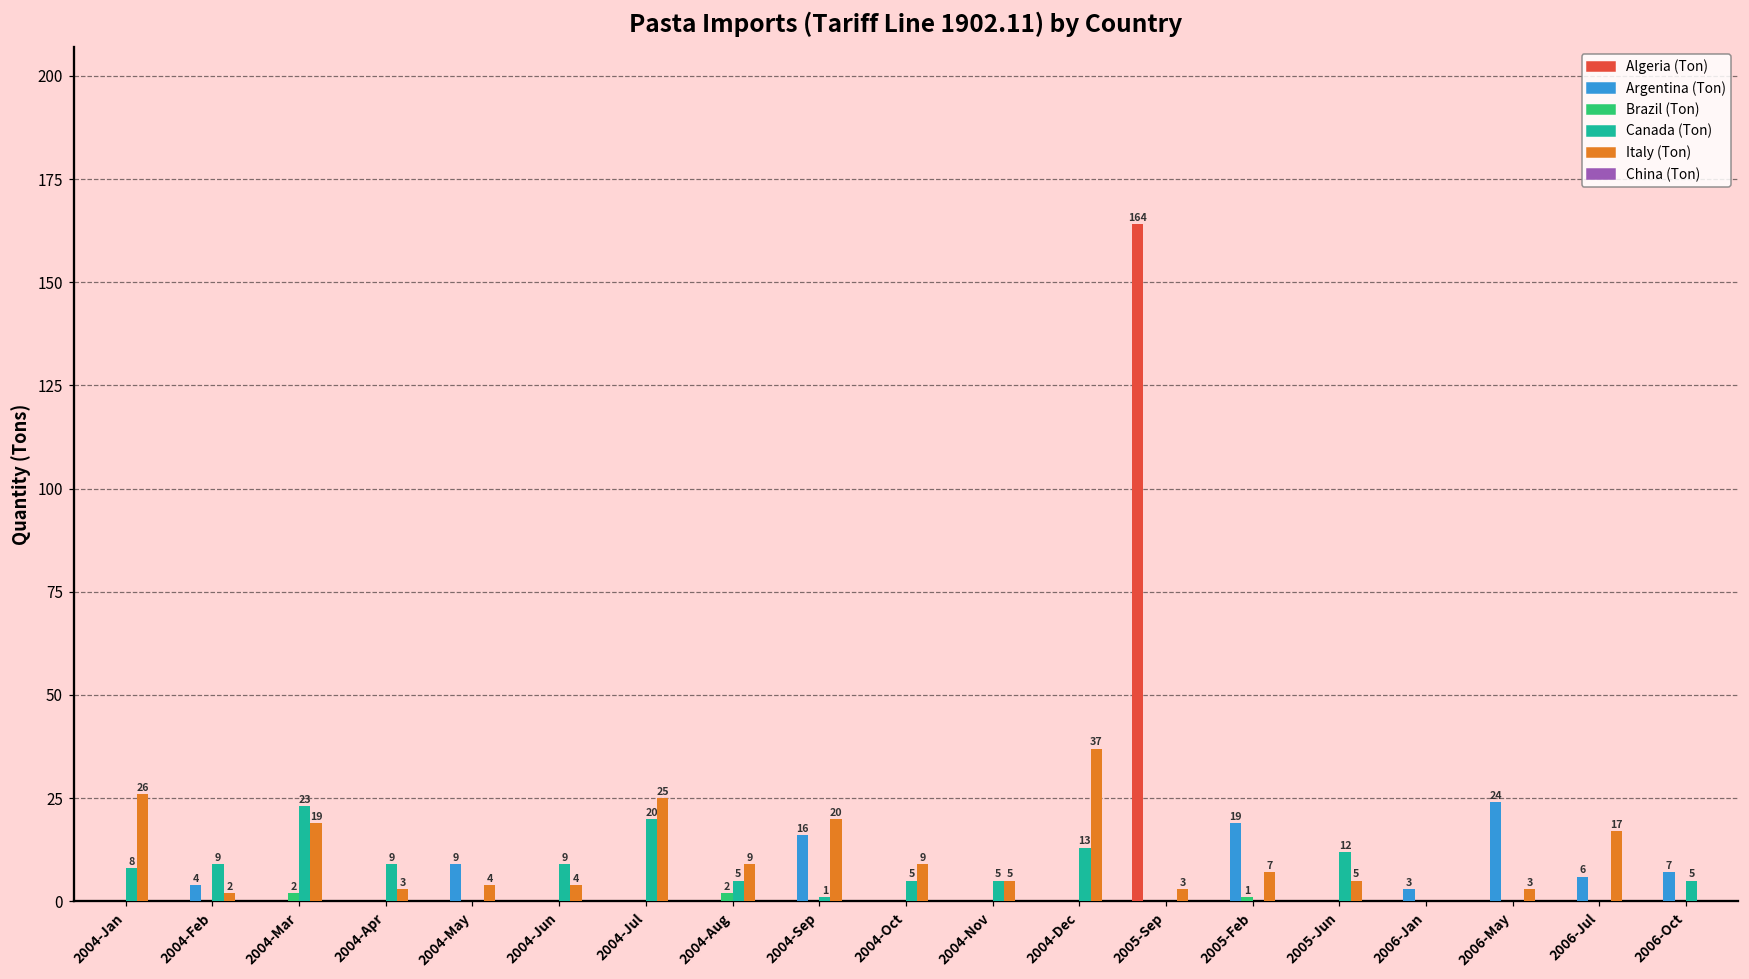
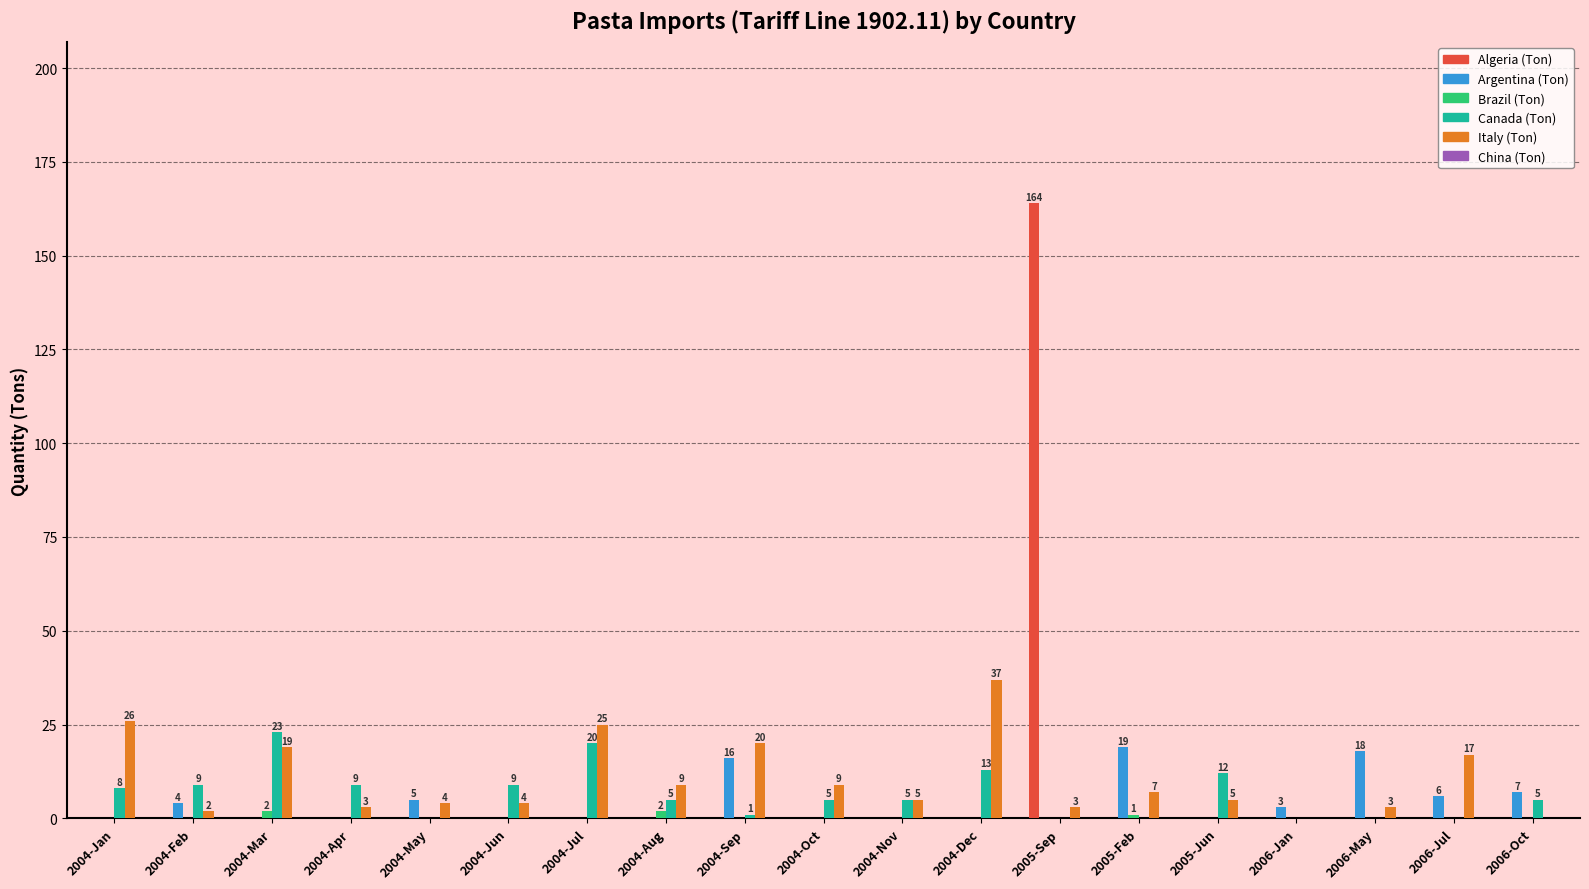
  {
    "Argentina (Ton)": {
      "2004-Feb": 4,
-     "2004-May": 9,
+     "2004-May": 5,
      "2004-Sep": 16,
      "2005-Feb": 19,
      "2006-Jan": 3,
-     "2006-May": 24,
+     "2006-May": 18,
      "2006-Jul": 6,
      "2006-Oct": 7
    },
    "China (Ton)": {
      "2004-Jan": 0,
      "2004-Feb": 0,
      "2004-Mar": 0,
      "2004-Apr": 0,
      "2004-May": 0,
      "2004-Jun": 0,
      "2004-Jul": 0,
      "2004-Aug": 0,
      "2004-Sep": 0,
      "2004-Oct": 0,
      "2004-Nov": 0,
      "2004-Dec": 0,
      "2005-Sep": 0,
      "2005-Feb": 0,
      "2005-Jun": 0,
      "2006-Jan": 0,
      "2006-May": 0,
      "2006-Jul": 0,
      "2006-Oct": 0
    }
  }
